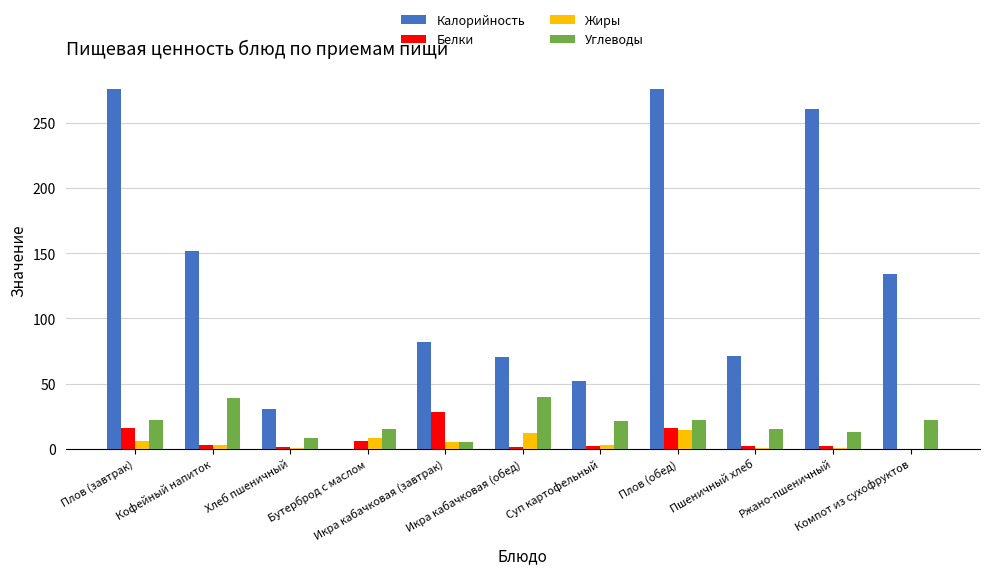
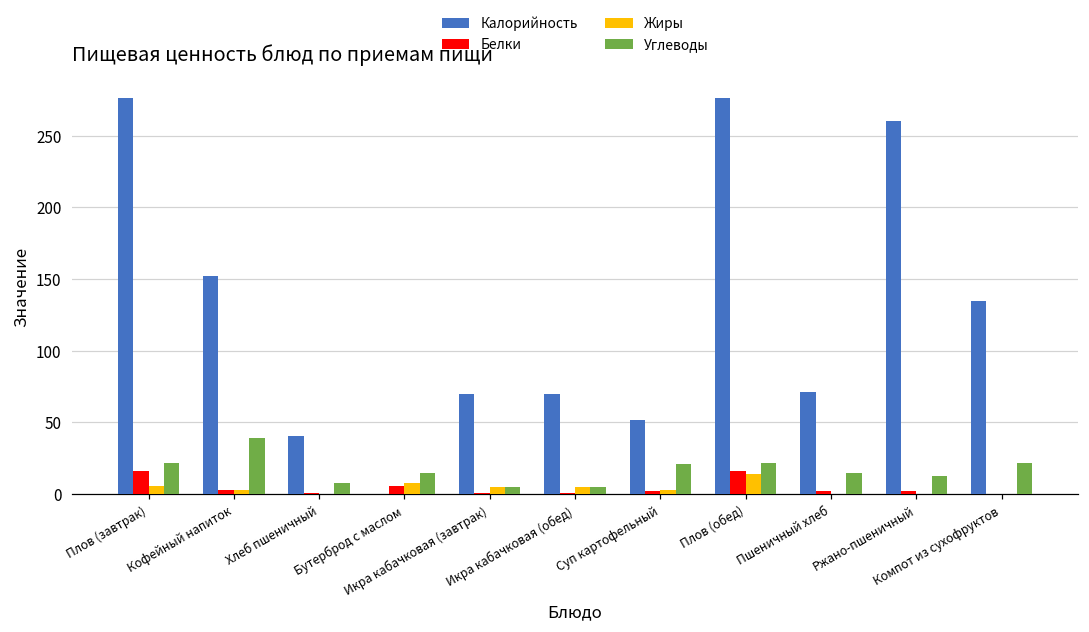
  {
    "Калорийность": {
      "Плов (завтрак)": 276,
      "Кофейный напиток": 152,
-     "Хлеб пшеничный": 31,
-     "Икра кабачковая (завтрак)": 82,
+     "Хлеб пшеничный": 41,
+     "Икра кабачковая (завтрак)": 70,
      "Икра кабачковая (обед)": 70,
      "Суп картофельный": 52,
      "Плов (обед)": 276,
      "Пшеничный хлеб": 71,
      "Ржано-пшеничный": 260,
      "Компот из сухофруктов": 134
    },
    "Белки": {
      "Плов (завтрак)": 16,
      "Кофейный напиток": 3,
      "Бутерброд с маслом": 6,
-     "Икра кабачковая (завтрак)": 28,
+     "Икра кабачковая (завтрак)": 1,
      "Суп картофельный": 2,
      "Плов (обед)": 16,
      "Пшеничный хлеб": 2,
      "Ржано-пшеничный": 2
    },
    "Жиры": {
      "Плов (завтрак)": 6,
      "Кофейный напиток": 3,
      "Бутерброд с маслом": 8,
      "Икра кабачковая (завтрак)": 5,
-     "Икра кабачковая (обед)": 12,
+     "Икра кабачковая (обед)": 5,
      "Суп картофельный": 3,
      "Плов (обед)": 14,
      "Компот из сухофруктов": 0
    },
    "Углеводы": {
      "Плов (завтрак)": 22,
      "Кофейный напиток": 39,
      "Хлеб пшеничный": 8,
      "Бутерброд с маслом": 15,
      "Икра кабачковая (завтрак)": 5,
-     "Икра кабачковая (обед)": 40,
+     "Икра кабачковая (обед)": 5,
      "Суп картофельный": 21,
      "Плов (обед)": 22,
      "Пшеничный хлеб": 15,
      "Ржано-пшеничный": 13,
      "Компот из сухофруктов": 22
    }
  }
